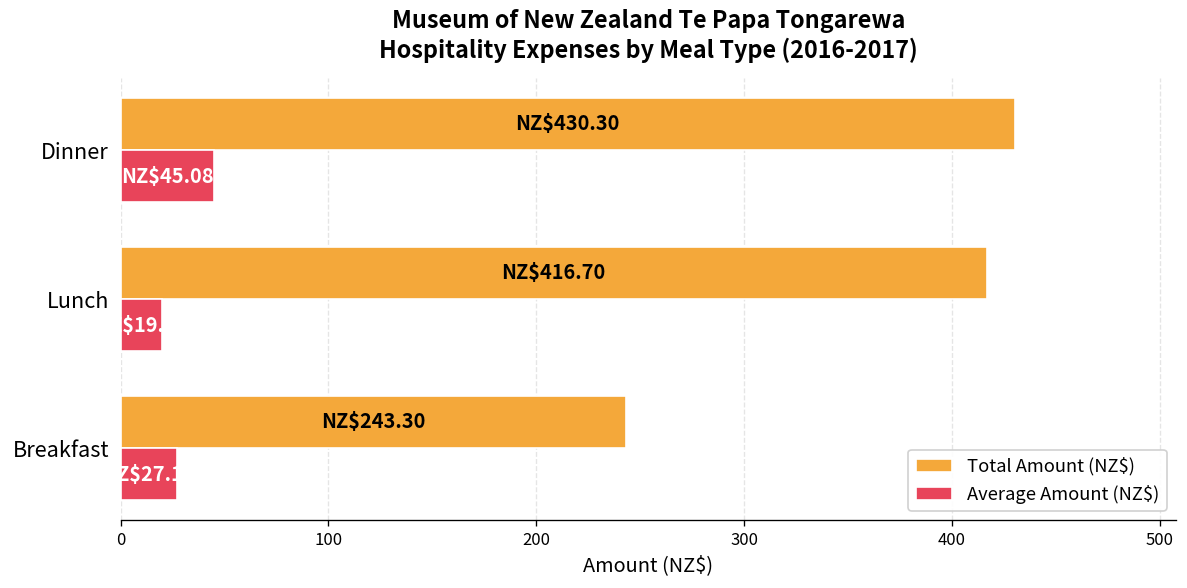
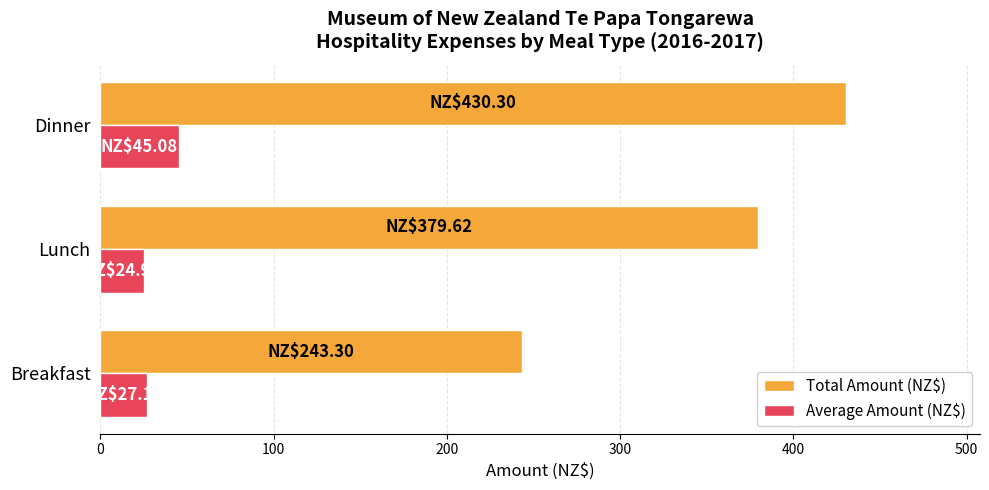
  {
    "Total Amount (NZ$)": {
      "Dinner": "$430.30",
-     "Lunch": "$416.70",
+     "Lunch": "$379.62",
      "Breakfast": "$243.30"
    },
    "Average Amount (NZ$)": {
-     "Lunch": "20"
+     "Lunch": "25"
    }
  }
